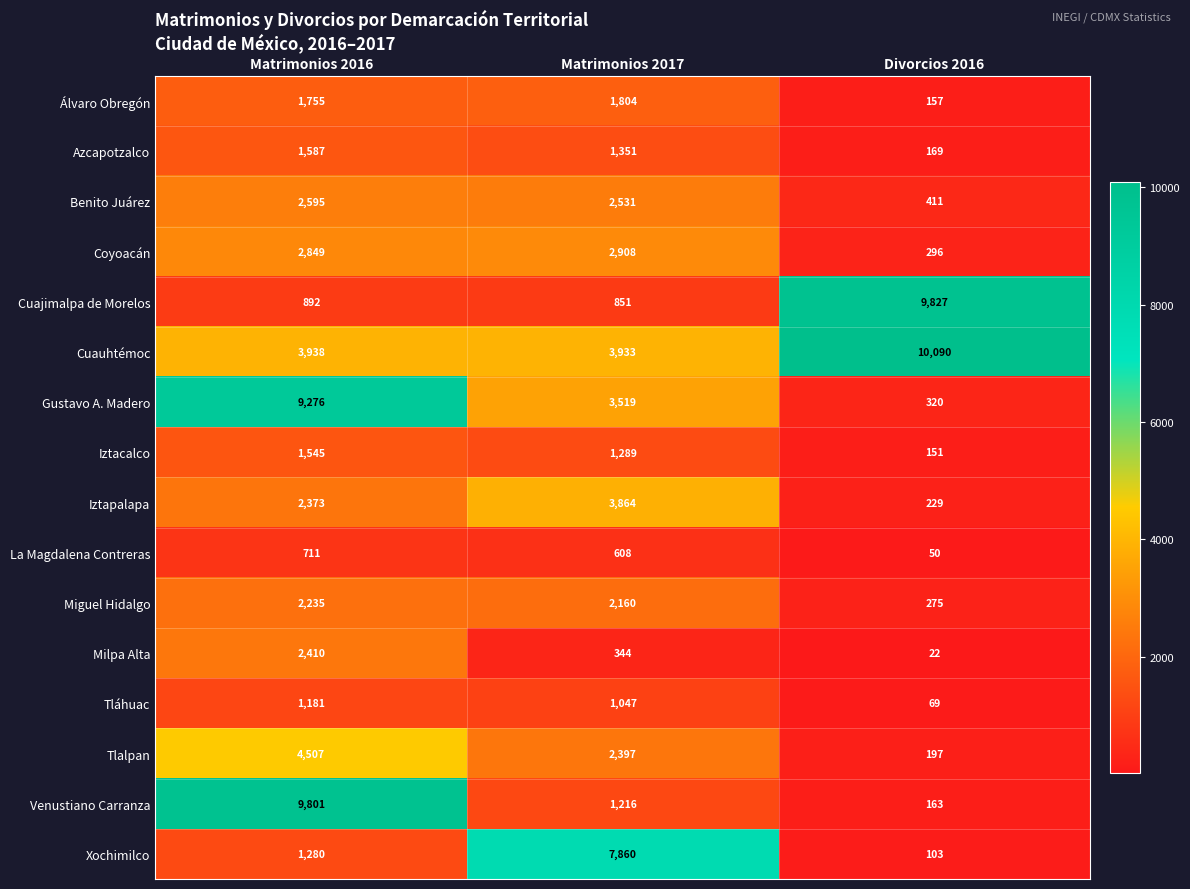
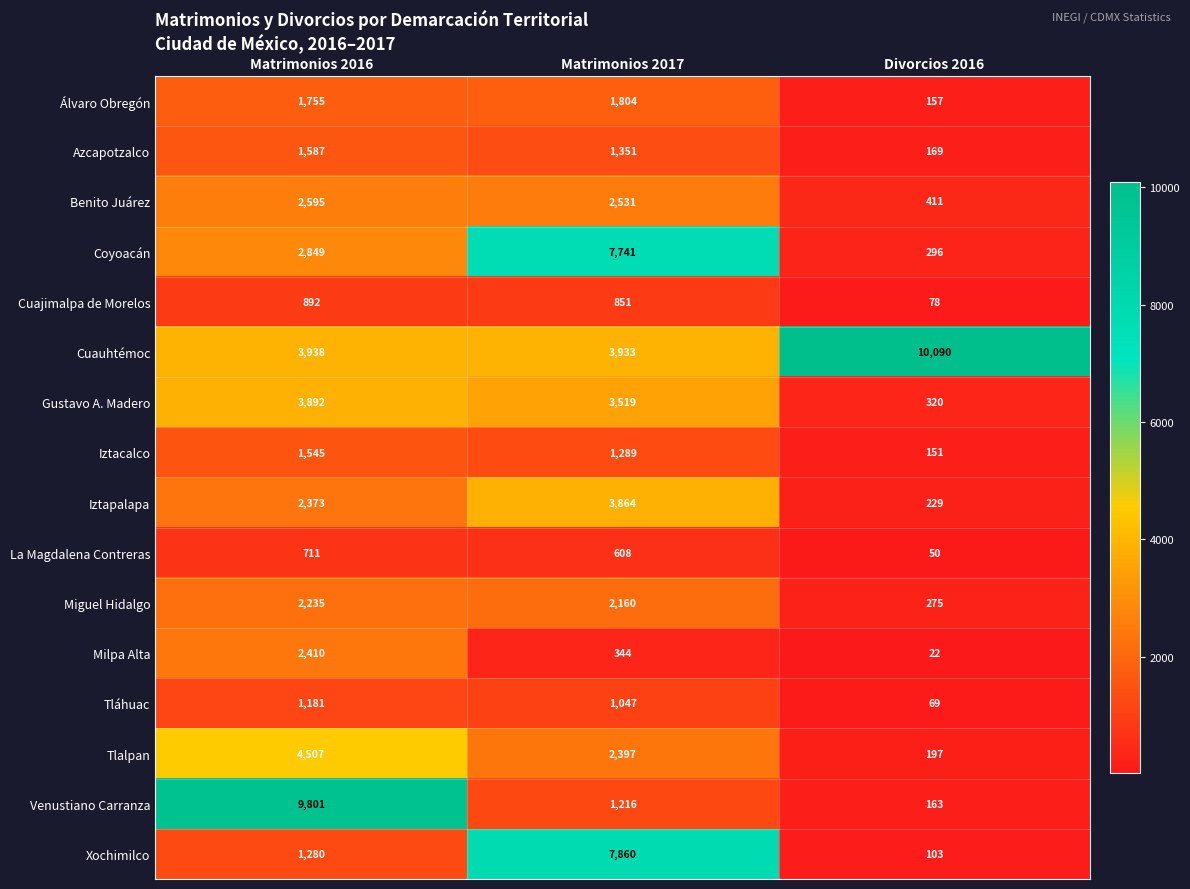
  {
    "Álvaro Obregón": {
      "Matrimonios 2016": "1,755",
      "Matrimonios 2017": "1,804",
      "Divorcios 2016": "157"
    },
    "Azcapotzalco": {
      "Matrimonios 2016": "1,587",
      "Matrimonios 2017": "1,351",
      "Divorcios 2016": "169"
    },
    "Benito Juárez": {
      "Matrimonios 2016": "2,595",
      "Matrimonios 2017": "2,531",
      "Divorcios 2016": "411"
    },
    "Coyoacán": {
      "Matrimonios 2016": "2,849",
-     "Matrimonios 2017": "2,908",
+     "Matrimonios 2017": "7,741",
      "Divorcios 2016": "296"
    },
    "Cuajimalpa de Morelos": {
      "Matrimonios 2016": "892",
      "Matrimonios 2017": "851",
-     "Divorcios 2016": "9,827"
+     "Divorcios 2016": "78"
    },
    "Cuauhtémoc": {
      "Matrimonios 2016": "3,938",
      "Matrimonios 2017": "3,933",
      "Divorcios 2016": "10,090"
    },
    "Gustavo A. Madero": {
-     "Matrimonios 2016": "9,276",
+     "Matrimonios 2016": "3,892",
      "Matrimonios 2017": "3,519",
      "Divorcios 2016": "320"
    },
    "Iztacalco": {
      "Matrimonios 2016": "1,545",
      "Matrimonios 2017": "1,289",
      "Divorcios 2016": "151"
    },
    "Iztapalapa": {
      "Matrimonios 2016": "2,373",
      "Matrimonios 2017": "3,864",
      "Divorcios 2016": "229"
    },
    "La Magdalena Contreras": {
      "Matrimonios 2016": "711",
      "Matrimonios 2017": "608",
      "Divorcios 2016": "50"
    },
    "Miguel Hidalgo": {
      "Matrimonios 2016": "2,235",
      "Matrimonios 2017": "2,160",
      "Divorcios 2016": "275"
    },
    "Milpa Alta": {
      "Matrimonios 2016": "2,410",
      "Matrimonios 2017": "344",
      "Divorcios 2016": "22"
    },
    "Tláhuac": {
      "Matrimonios 2016": "1,181",
      "Matrimonios 2017": "1,047",
      "Divorcios 2016": "69"
    },
    "Tlalpan": {
      "Matrimonios 2016": "4,507",
      "Matrimonios 2017": "2,397",
      "Divorcios 2016": "197"
    },
    "Venustiano Carranza": {
      "Matrimonios 2016": "9,801",
      "Matrimonios 2017": "1,216",
      "Divorcios 2016": "163"
    },
    "Xochimilco": {
      "Matrimonios 2016": "1,280",
      "Matrimonios 2017": "7,860",
      "Divorcios 2016": "103"
    }
  }
